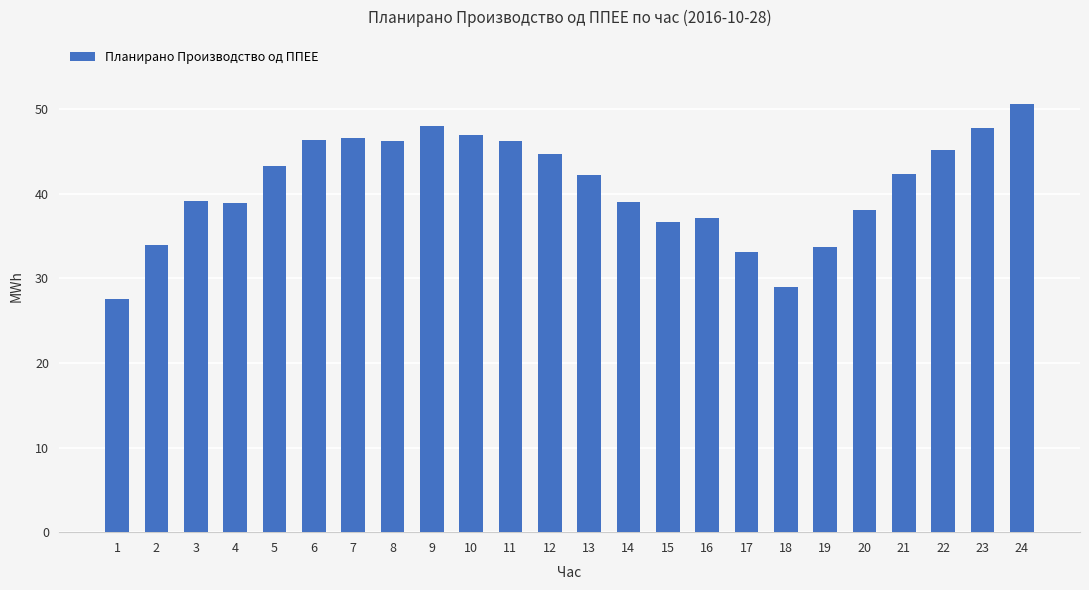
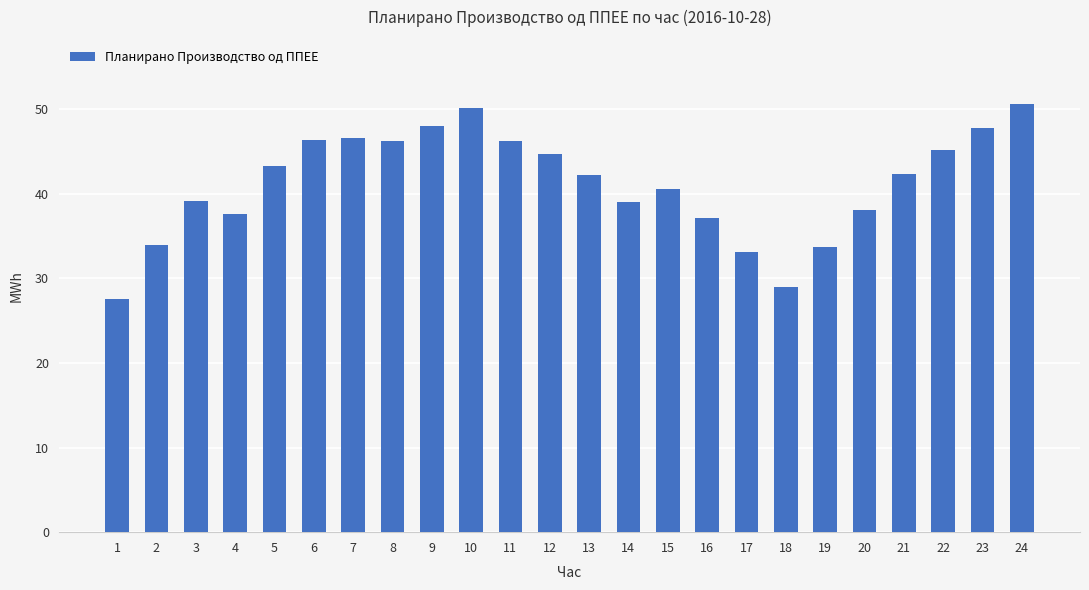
  {
    "1": 28,
    "2": 34,
    "3": 39,
-   "4": 39,
+   "4": 38,
    "5": 43,
    "6": 46,
    "7": 47,
    "8": 46,
    "9": 48,
-   "10": 47,
+   "10": 50,
    "11": 46,
    "12": 45,
    "13": 42,
    "14": 39,
-   "15": 37,
+   "15": 41,
    "16": 37,
    "17": 33,
    "18": 29,
    "19": 34,
    "20": 38,
    "21": 42,
    "22": 45,
    "23": 48,
    "24": 51
  }
